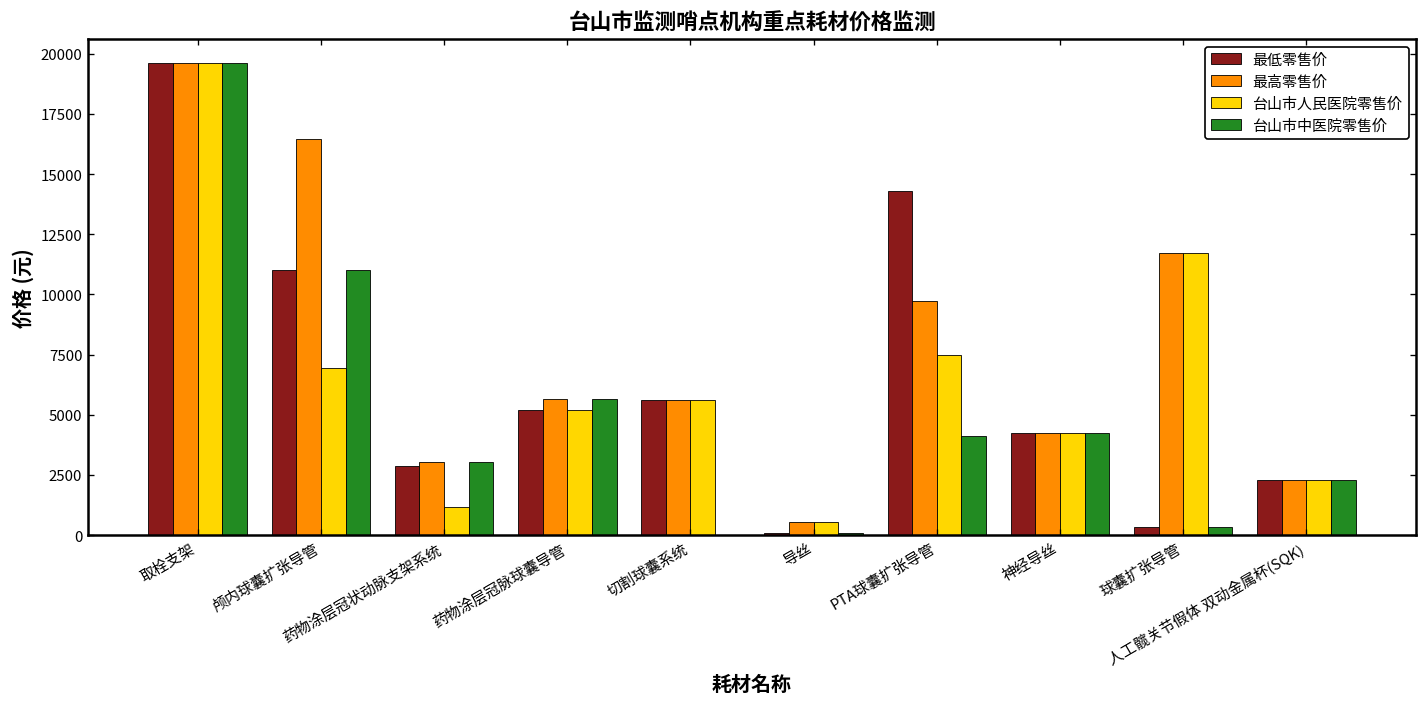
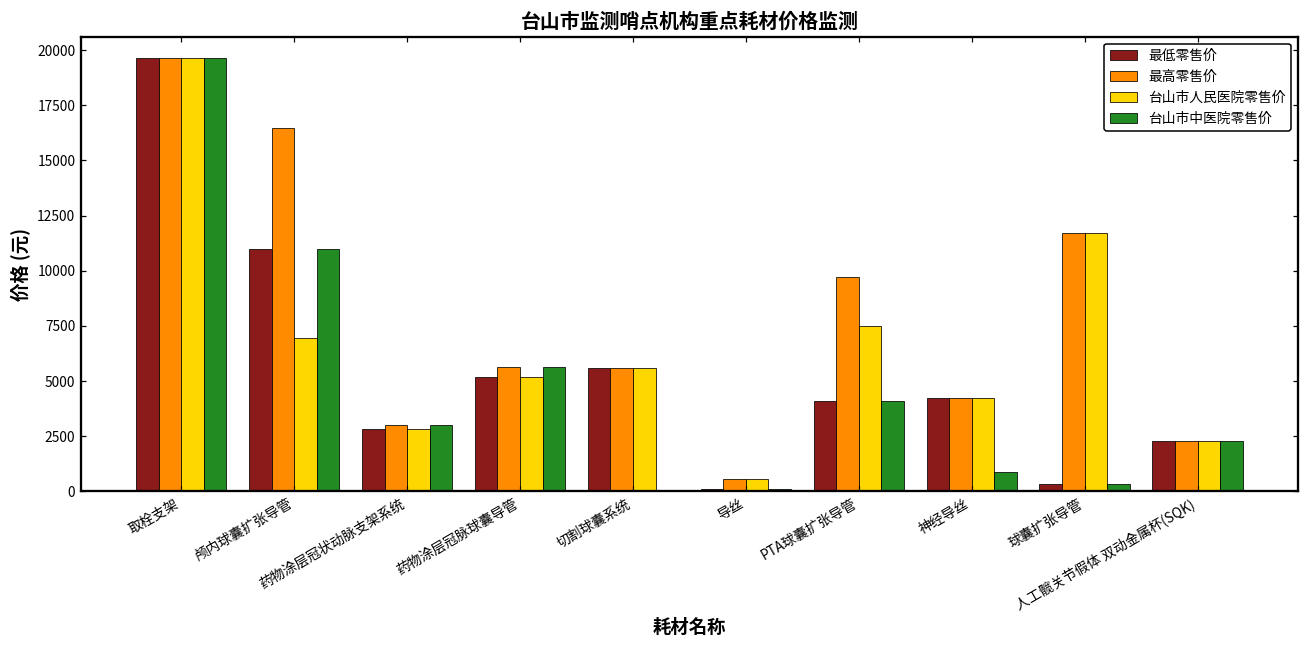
  {
    "最低零售价": {
      "取栓支架": 19600,
      "颅内球囊扩张导管": 11000,
      "药物涂层冠状动脉支架系统": 2900,
      "药物涂层冠脉球囊导管": 5200,
      "切割球囊系统": 5600,
-     "PTA球囊扩张导管": 14300,
+     "PTA球囊扩张导管": 4100,
      "神经导丝": 4200,
      "球囊扩张导管": 300,
      "人工髋关节假体 双动金属杯(SQK)": 2300
    },
    "最高零售价": {
      "取栓支架": 19600,
      "颅内球囊扩张导管": 16500,
      "药物涂层冠状动脉支架系统": 3000,
      "药物涂层冠脉球囊导管": 5600,
      "切割球囊系统": 5600,
      "导丝": 600,
      "PTA球囊扩张导管": 9700,
      "神经导丝": 4200,
      "球囊扩张导管": 11700,
      "人工髋关节假体 双动金属杯(SQK)": 2300
    },
    "台山市人民医院零售价": {
      "取栓支架": 19600,
      "颅内球囊扩张导管": 6900,
-     "药物涂层冠状动脉支架系统": 1200,
+     "药物涂层冠状动脉支架系统": 2900,
      "药物涂层冠脉球囊导管": 5200,
      "切割球囊系统": 5600,
      "导丝": 600,
      "PTA球囊扩张导管": 7500,
      "神经导丝": 4200,
      "球囊扩张导管": 11700,
      "人工髋关节假体 双动金属杯(SQK)": 2300
    },
    "台山市中医院零售价": {
      "取栓支架": 19600,
      "颅内球囊扩张导管": 11000,
      "药物涂层冠状动脉支架系统": 3000,
      "药物涂层冠脉球囊导管": 5600,
      "切割球囊系统": 0,
      "PTA球囊扩张导管": 4100,
-     "神经导丝": 4200,
+     "神经导丝": 900,
      "球囊扩张导管": 300,
      "人工髋关节假体 双动金属杯(SQK)": 2300
    }
  }
